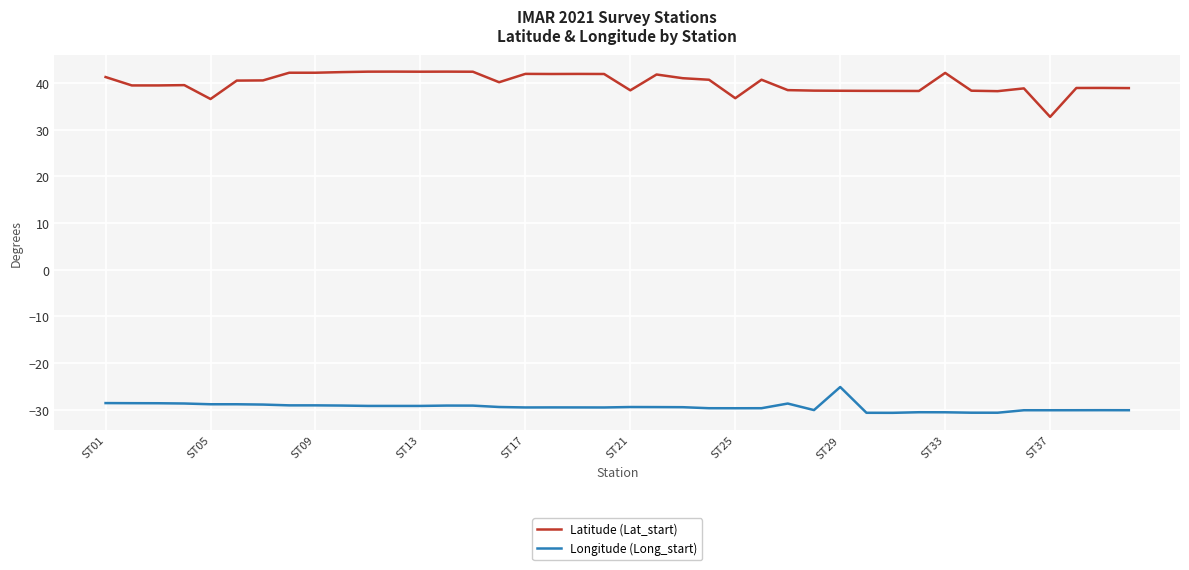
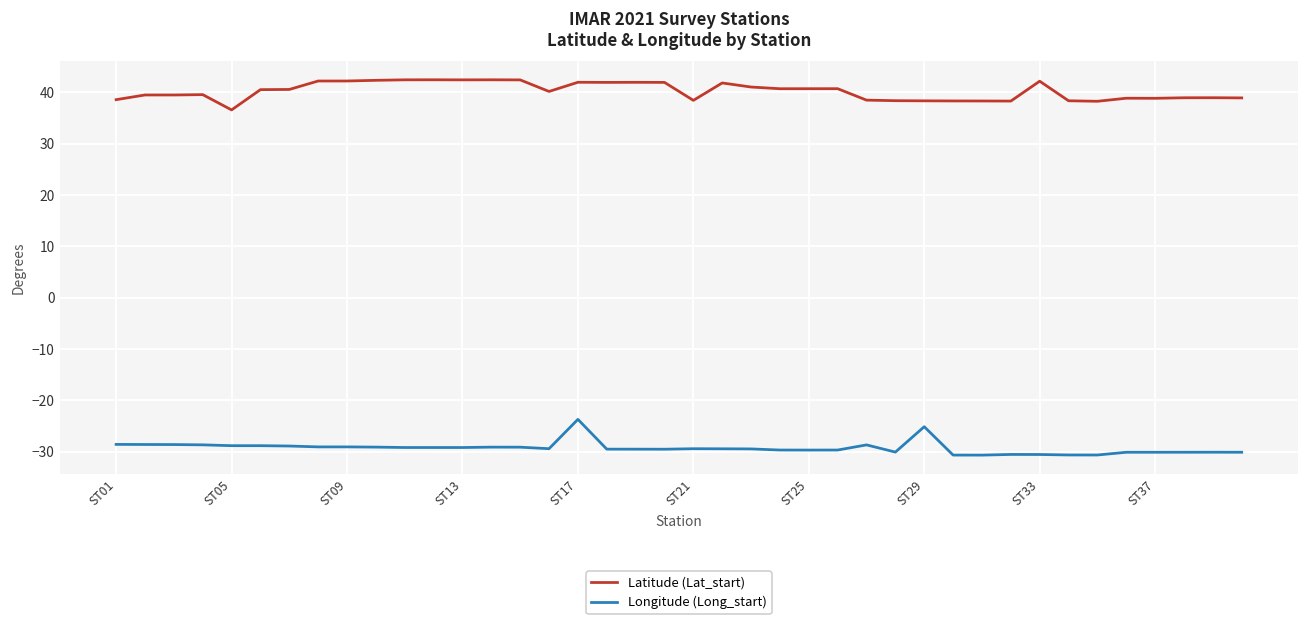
  {
    "Latitude (Lat_start)": {
-     "ST01": 41,
+     "ST01": 39,
      "ST05": 37,
      "ST09": 42,
      "ST13": 42,
      "ST17": 42,
      "ST21": 38,
-     "ST25": 37,
+     "ST25": 41,
      "ST29": 38,
      "ST33": 42,
-     "ST37": 33
+     "ST37": 39
    },
    "Longitude (Long_start)": {
      "ST01": -29,
      "ST05": -29,
      "ST09": -29,
      "ST13": -29,
-     "ST17": -30,
+     "ST17": -24,
      "ST21": -29,
      "ST25": -30,
      "ST29": -25,
      "ST33": -31,
      "ST37": -30
    }
  }
